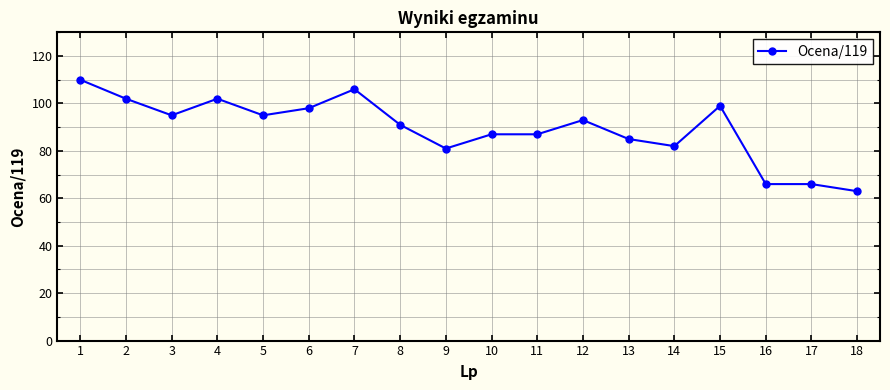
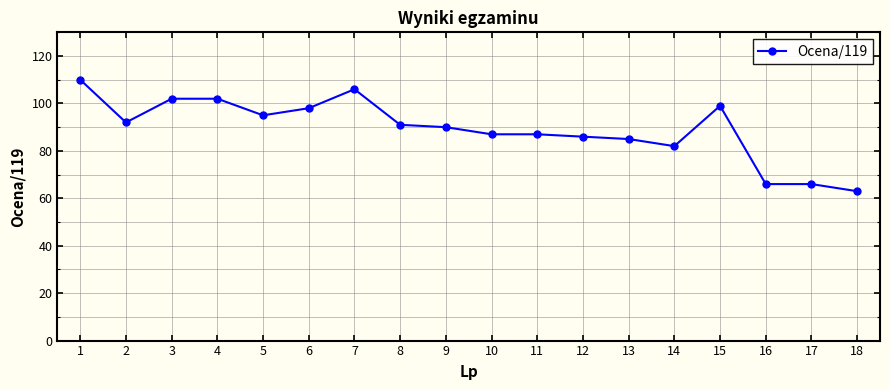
  {
    "1": 110,
-   "2": 102,
-   "3": 95,
+   "2": 92,
+   "3": 102,
    "4": 102,
    "5": 95,
    "6": 98,
    "7": 106,
    "8": 91,
-   "9": 81,
+   "9": 90,
    "10": 87,
    "11": 87,
-   "12": 93,
+   "12": 86,
    "13": 85,
    "14": 82,
    "15": 99,
    "16": 66,
    "17": 66,
    "18": 63
  }
